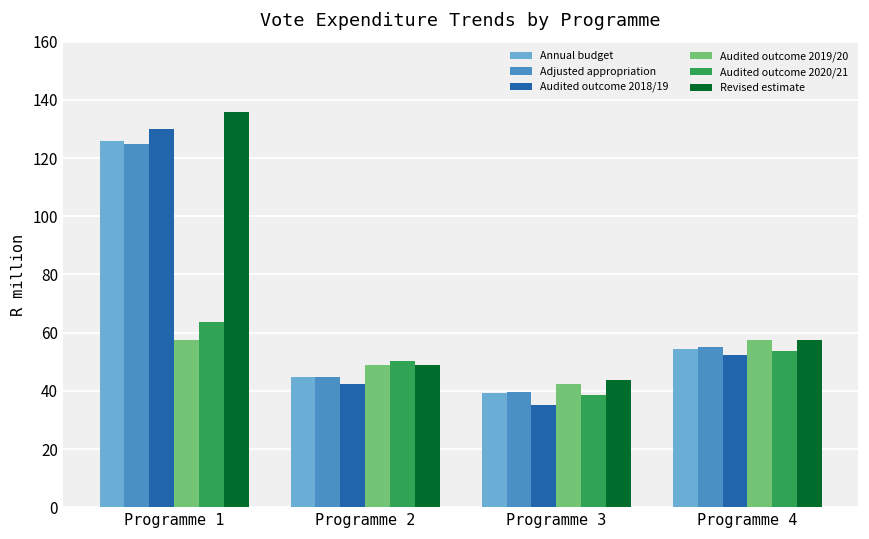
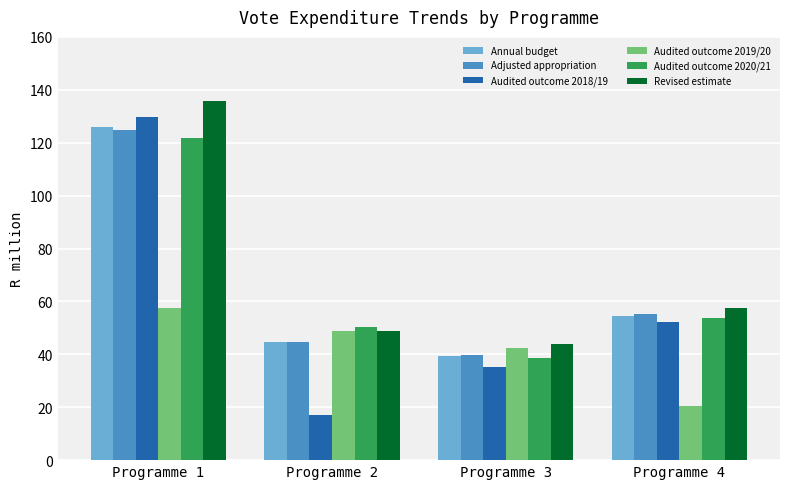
  {
    "Audited outcome 2018/19": {
      "Programme 1": 130,
-     "Programme 2": 42,
+     "Programme 2": 17,
      "Programme 3": 35,
      "Programme 4": 52
    },
    "Audited outcome 2019/20": {
      "Programme 1": 58,
      "Programme 2": 49,
      "Programme 3": 42,
-     "Programme 4": 58
+     "Programme 4": 21
    },
    "Audited outcome 2020/21": {
-     "Programme 1": 64,
+     "Programme 1": 122,
      "Programme 2": 50,
      "Programme 3": 39,
      "Programme 4": 54
    },
    "Revised estimate": {
      "Programme 1": 136,
      "Programme 2": 49,
      "Programme 3": 44,
      "Programme 4": 58
    }
  }
